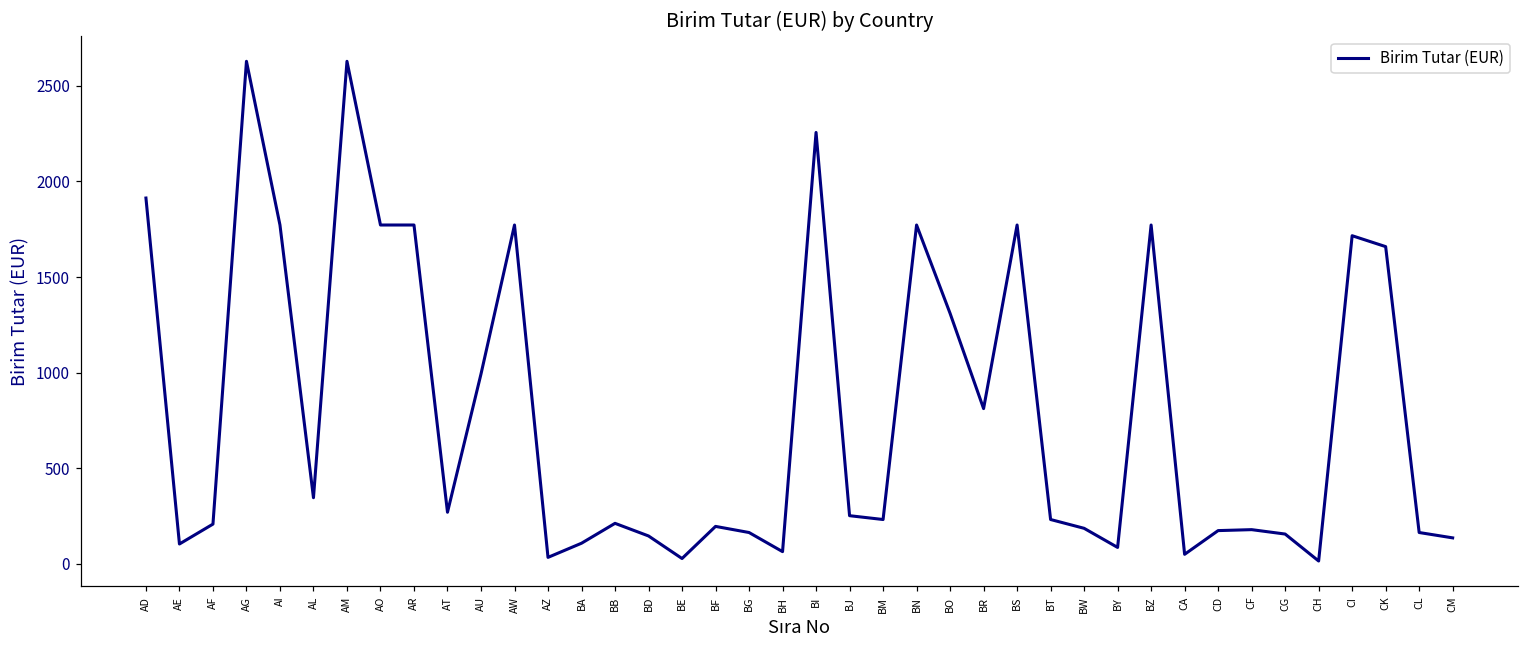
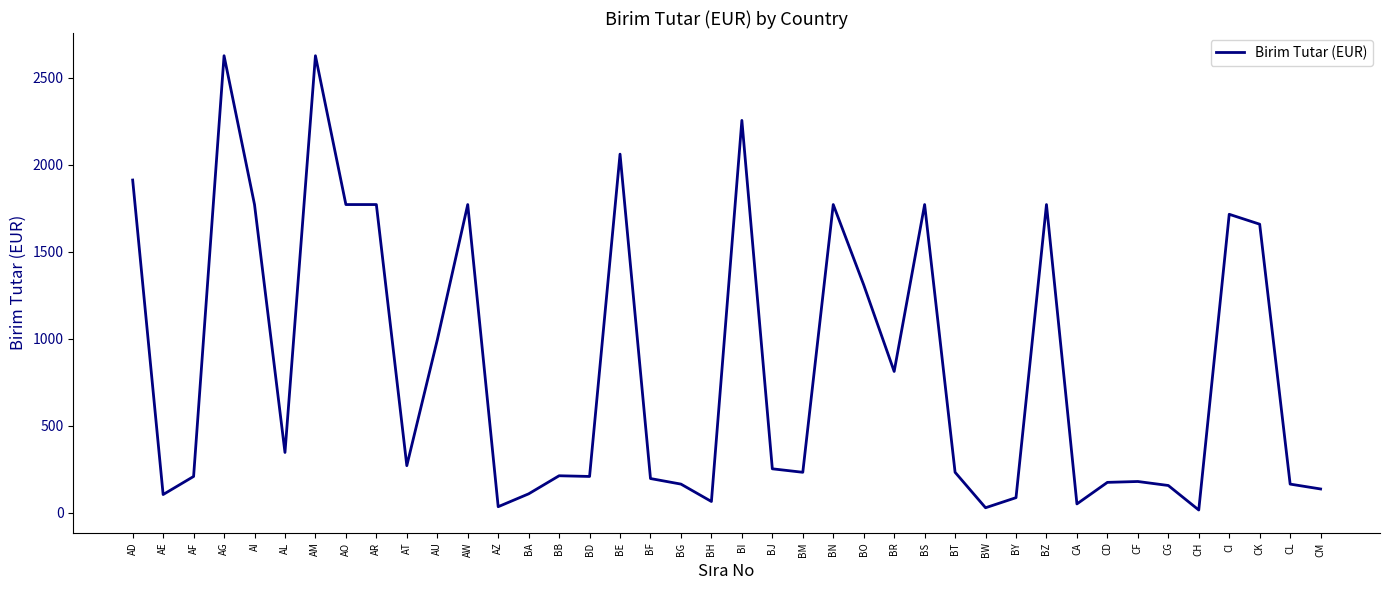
  {
    "AD": 1910,
    "AE": 100,
    "AF": 210,
    "AG": 2630,
    "AI": 1770,
    "AL": 350,
    "AM": 2630,
    "AO": 1770,
    "AR": 1770,
    "AT": 270,
    "AU": 990,
    "AW": 1770,
    "AZ": 30,
    "BA": 110,
    "BB": 210,
-   "BD": 150,
-   "BE": 30,
+   "BD": 210,
+   "BE": 2060,
    "BF": 200,
    "BG": 160,
    "BH": 60,
    "BI": 2260,
    "BJ": 250,
    "BM": 230,
    "BN": 1770,
    "BO": 1310,
    "BR": 810,
    "BS": 1770,
    "BT": 230,
-   "BW": 190,
+   "BW": 30,
    "BY": 90,
    "BZ": 1770,
    "CA": 50,
    "CD": 170,
    "CF": 180,
    "CG": 160,
    "CH": 20,
    "CI": 1720,
    "CK": 1660,
    "CL": 160,
    "CM": 140
  }
